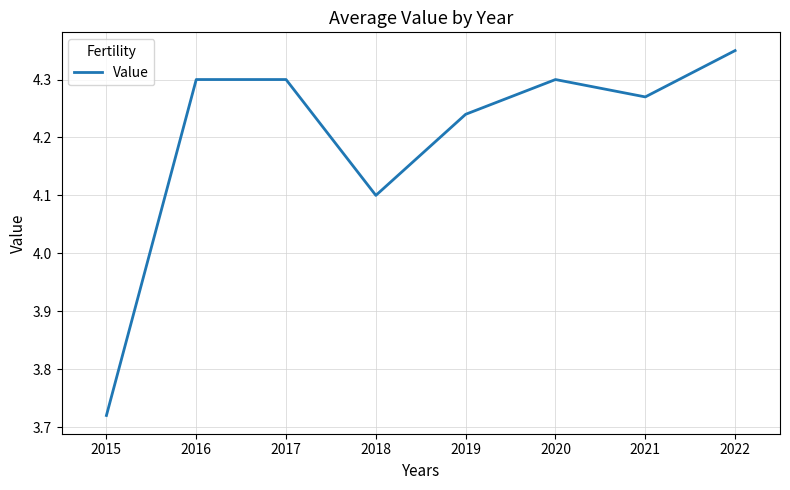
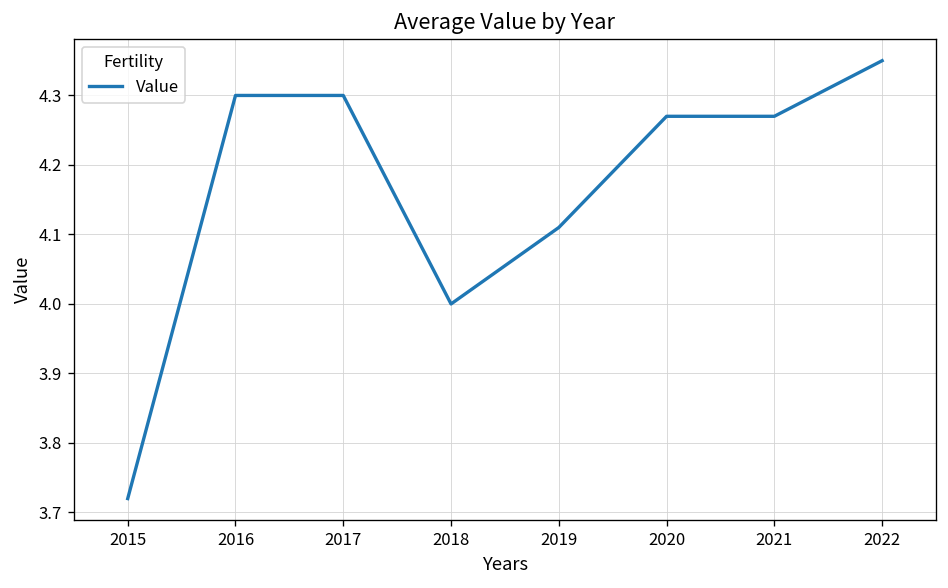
  {
    "2015": 3.72,
    "2016": 4.30,
    "2017": 4.30,
-   "2018": 4.1,
-   "2019": 4.24,
-   "2020": 4.30,
+   "2018": 4.0,
+   "2019": 4.11,
+   "2020": 4.27,
    "2021": 4.27,
    "2022": 4.35
  }
